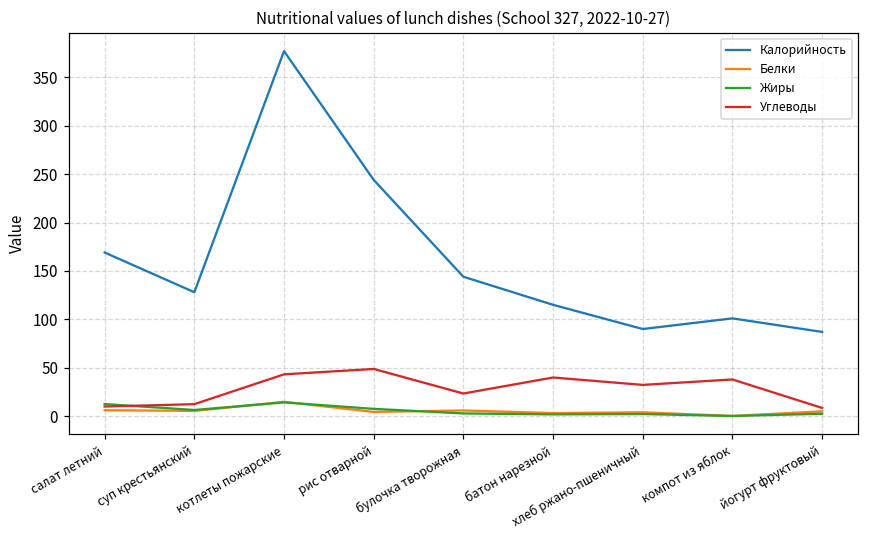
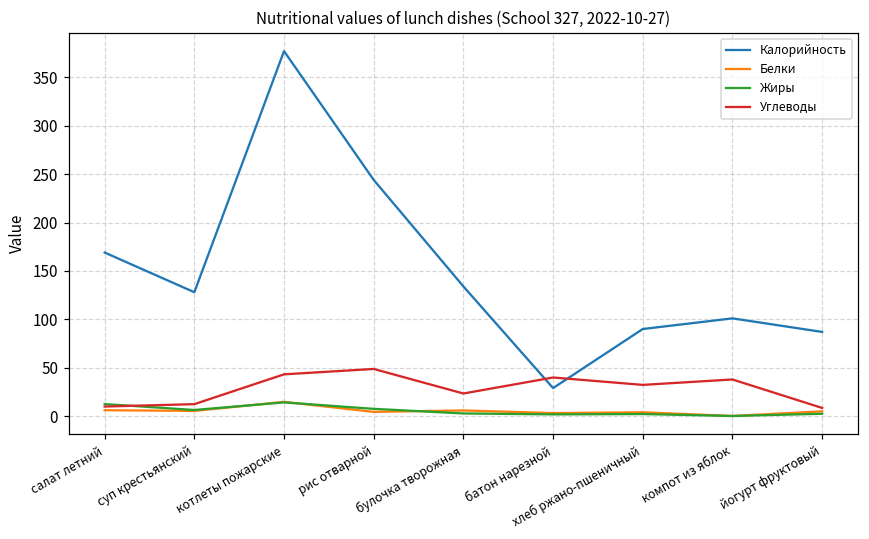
  {
    "Калорийность": {
      "салат летний": 170,
      "суп крестьянский": 130,
      "котлеты пожарские": 380,
      "рис отварной": 240,
-     "булочка творожная": 140,
-     "батон нарезной": 120,
+     "булочка творожная": 130,
+     "батон нарезной": 30,
      "хлеб ржано-пшеничный": 90,
      "компот из яблок": 100,
      "йогурт фруктовый": 90
    },
    "Белки": {
      "салат летний": 10,
      "рис отварной": 0,
      "булочка творожная": 10
    },
    "Жиры": {
      "рис отварной": 10,
      "булочка творожная": 0
    },
    "Углеводы": {
      "суп крестьянский": 10,
      "котлеты пожарские": 40,
      "рис отварной": 50,
      "булочка творожная": 20,
      "батон нарезной": 40,
      "хлеб ржано-пшеничный": 30,
      "компот из яблок": 40,
      "йогурт фруктовый": 10
    }
  }
